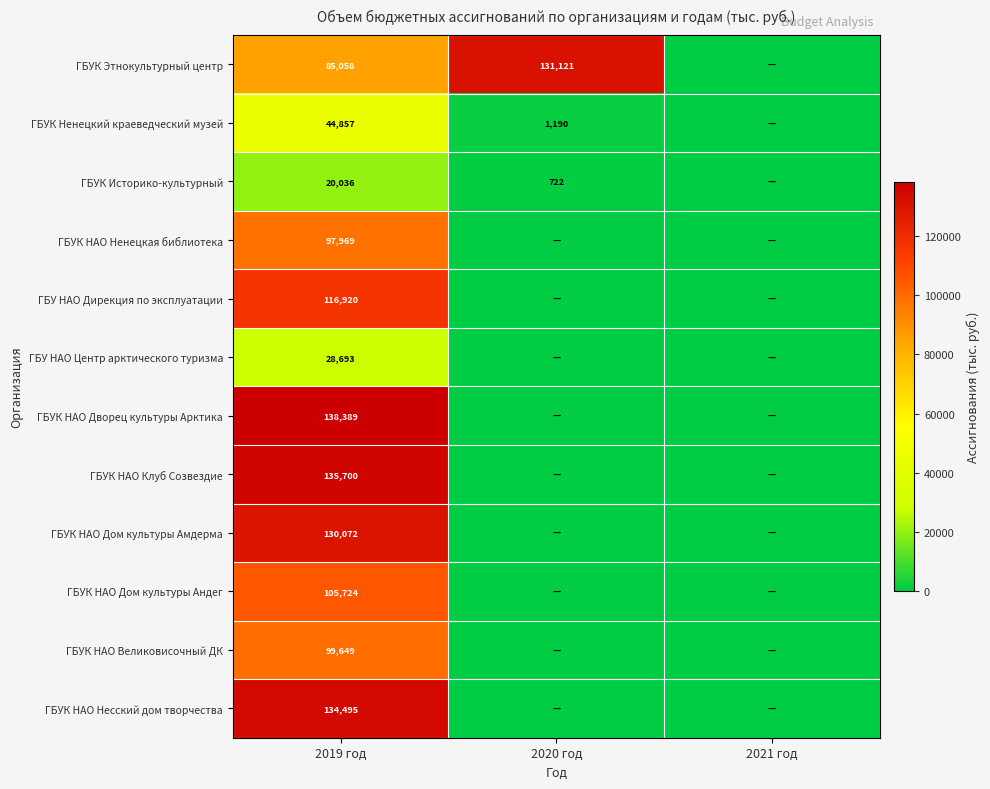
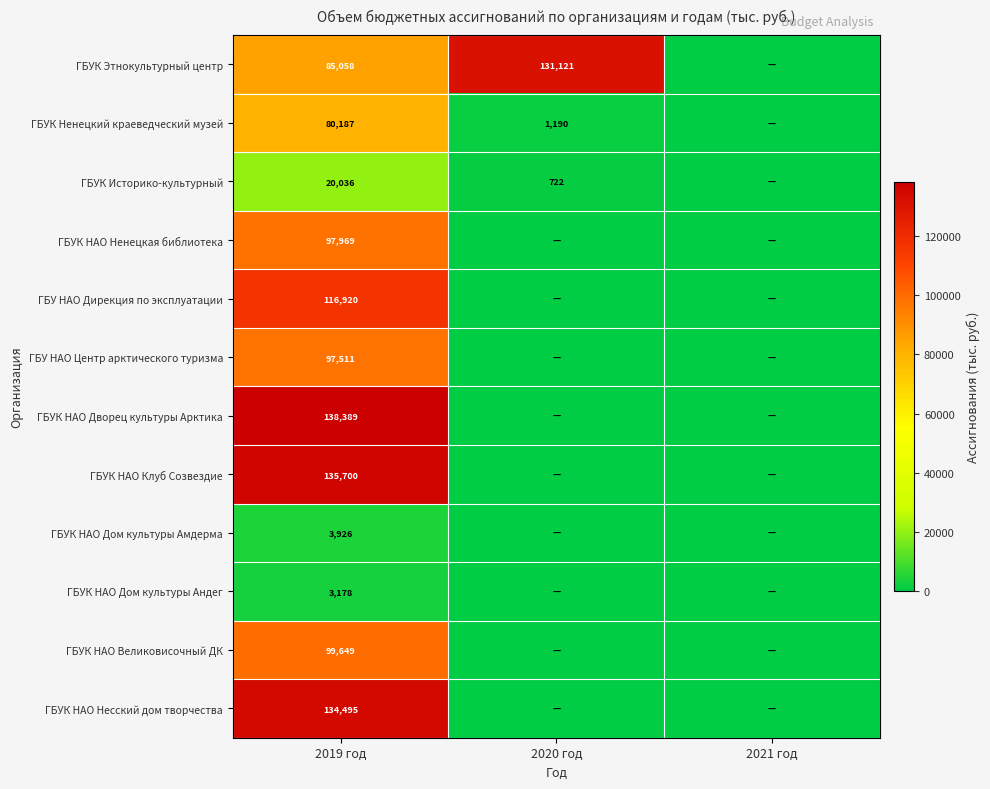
  {
    "ГБУК Этнокультурный центр": {
      "2019 год": "85,058",
      "2020 год": "131,121"
    },
    "ГБУК Ненецкий краеведческий музей": {
-     "2019 год": "44,857",
+     "2019 год": "80,187",
      "2020 год": "1,190"
    },
    "ГБУК Историко-культурный": {
      "2019 год": "20,036",
      "2020 год": "722"
    },
    "ГБУК НАО Ненецкая библиотека": {
      "2019 год": "97,969"
    },
    "ГБУ НАО Дирекция по эксплуатации": {
      "2019 год": "116,920"
    },
    "ГБУ НАО Центр арктического туризма": {
-     "2019 год": "28,693"
+     "2019 год": "97,511"
    },
    "ГБУК НАО Дворец культуры Арктика": {
      "2019 год": "138,389"
    },
    "ГБУК НАО Клуб Созвездие": {
      "2019 год": "135,700"
    },
    "ГБУК НАО Дом культуры Амдерма": {
-     "2019 год": "130,072"
+     "2019 год": "3,926"
    },
    "ГБУК НАО Дом культуры Андег": {
-     "2019 год": "105,724"
+     "2019 год": "3,178"
    },
    "ГБУК НАО Великовисочный ДК": {
      "2019 год": "99,649"
    },
    "ГБУК НАО Несский дом творчества": {
      "2019 год": "134,495"
    }
  }
